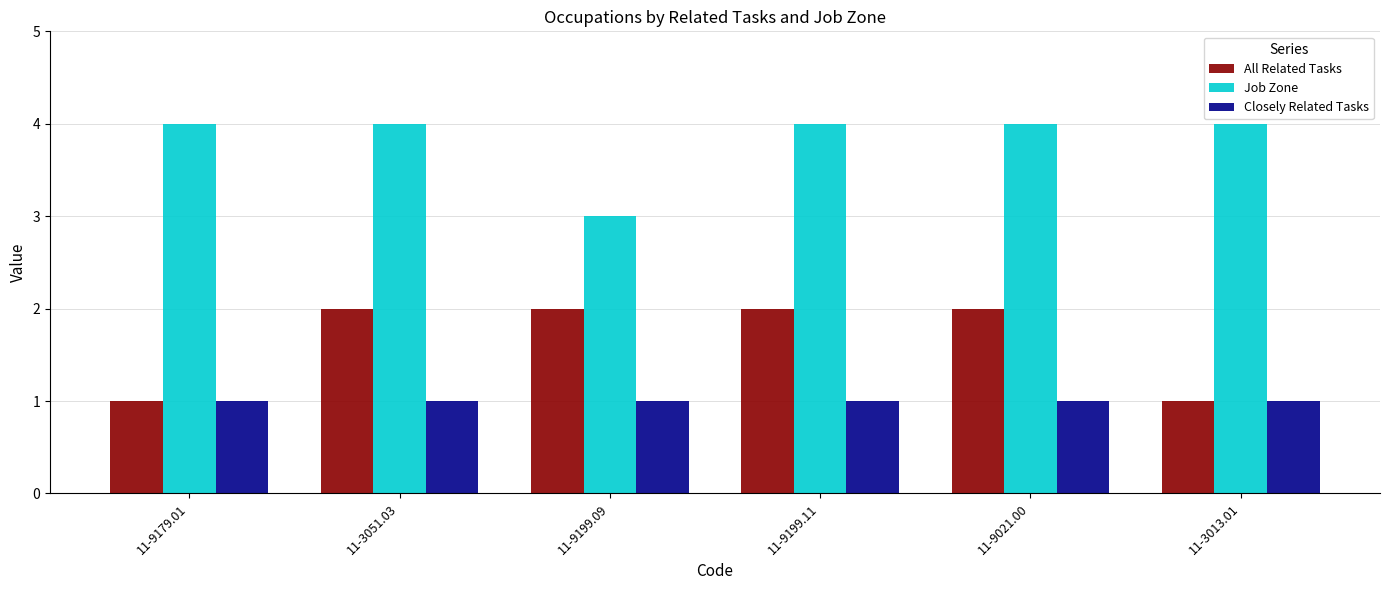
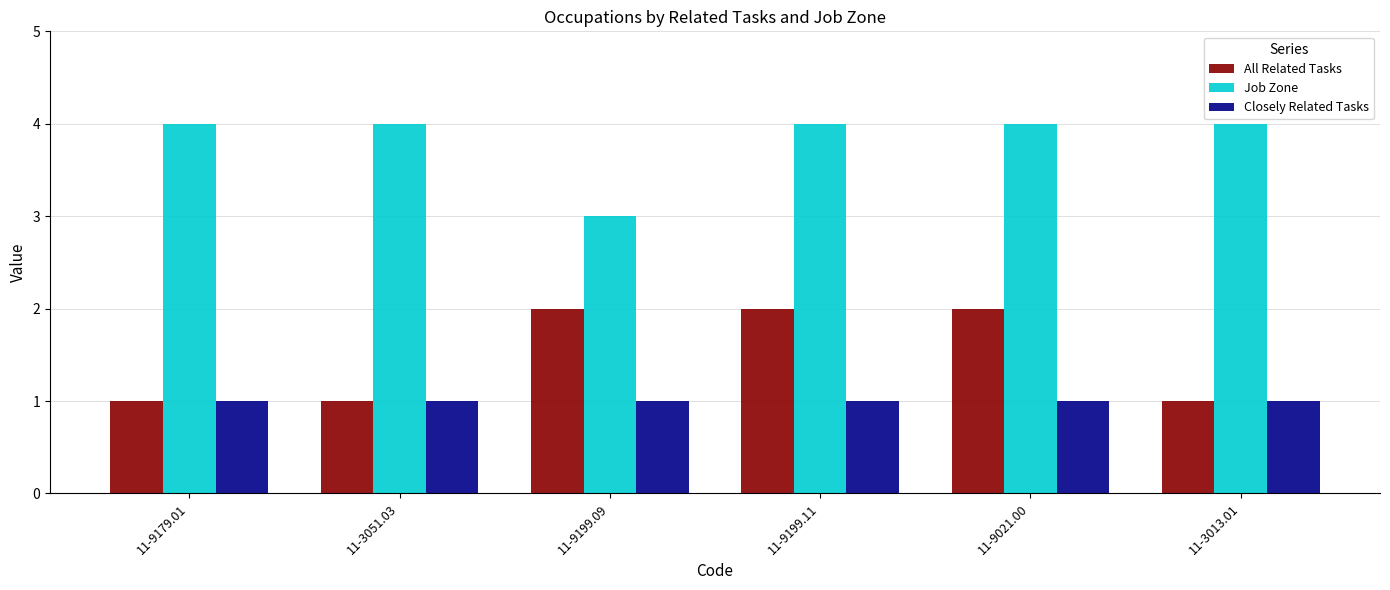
  {
    "All Related Tasks": {
      "11-9179.01": 1,
-     "11-3051.03": 2,
+     "11-3051.03": 1,
      "11-9199.09": 2,
      "11-9199.11": 2,
      "11-9021.00": 2,
      "11-3013.01": 1
    },
    "Job Zone": {
      "11-9179.01": 4,
      "11-3051.03": 4,
      "11-9199.09": 3,
      "11-9199.11": 4,
      "11-9021.00": 4,
      "11-3013.01": 4
    },
    "Closely Related Tasks": {
      "11-9179.01": 1,
      "11-3051.03": 1,
      "11-9199.09": 1,
      "11-9199.11": 1,
      "11-9021.00": 1,
      "11-3013.01": 1
    }
  }
